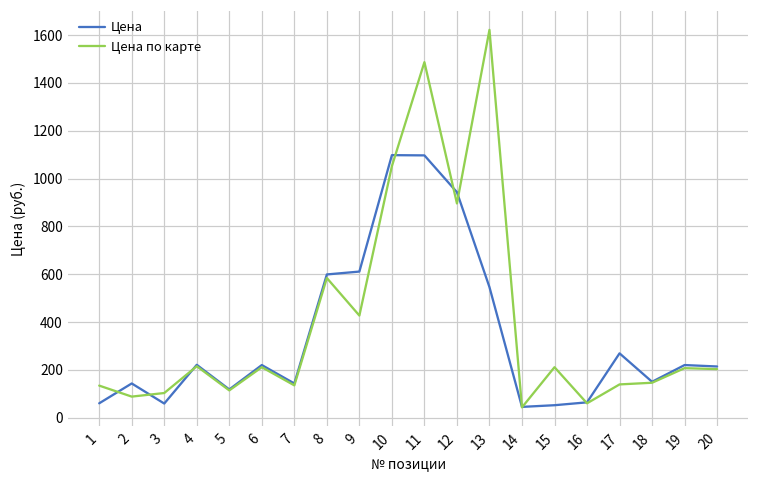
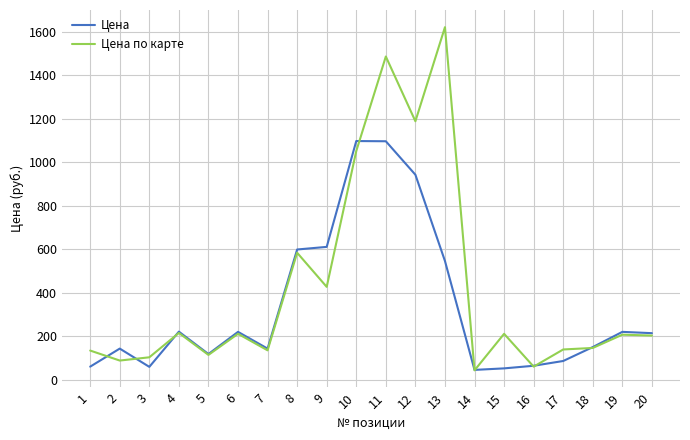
  {
    "Цена": {
      "1": 60,
      "2": 140,
      "3": 60,
      "8": 600,
      "9": 610,
      "10": 1100,
      "11": 1100,
      "12": 940,
      "13": 550,
      "15": 50,
-     "17": 270,
+     "17": 90,
      "19": 220
    },
    "Цена по карте": {
      "1": 130,
      "2": 90,
      "3": 100,
      "8": 580,
      "9": 430,
      "10": 1050,
      "11": 1490,
-     "12": 900,
+     "12": 1190,
      "13": 1620,
      "15": 210,
      "17": 140,
      "19": 210
    }
  }
